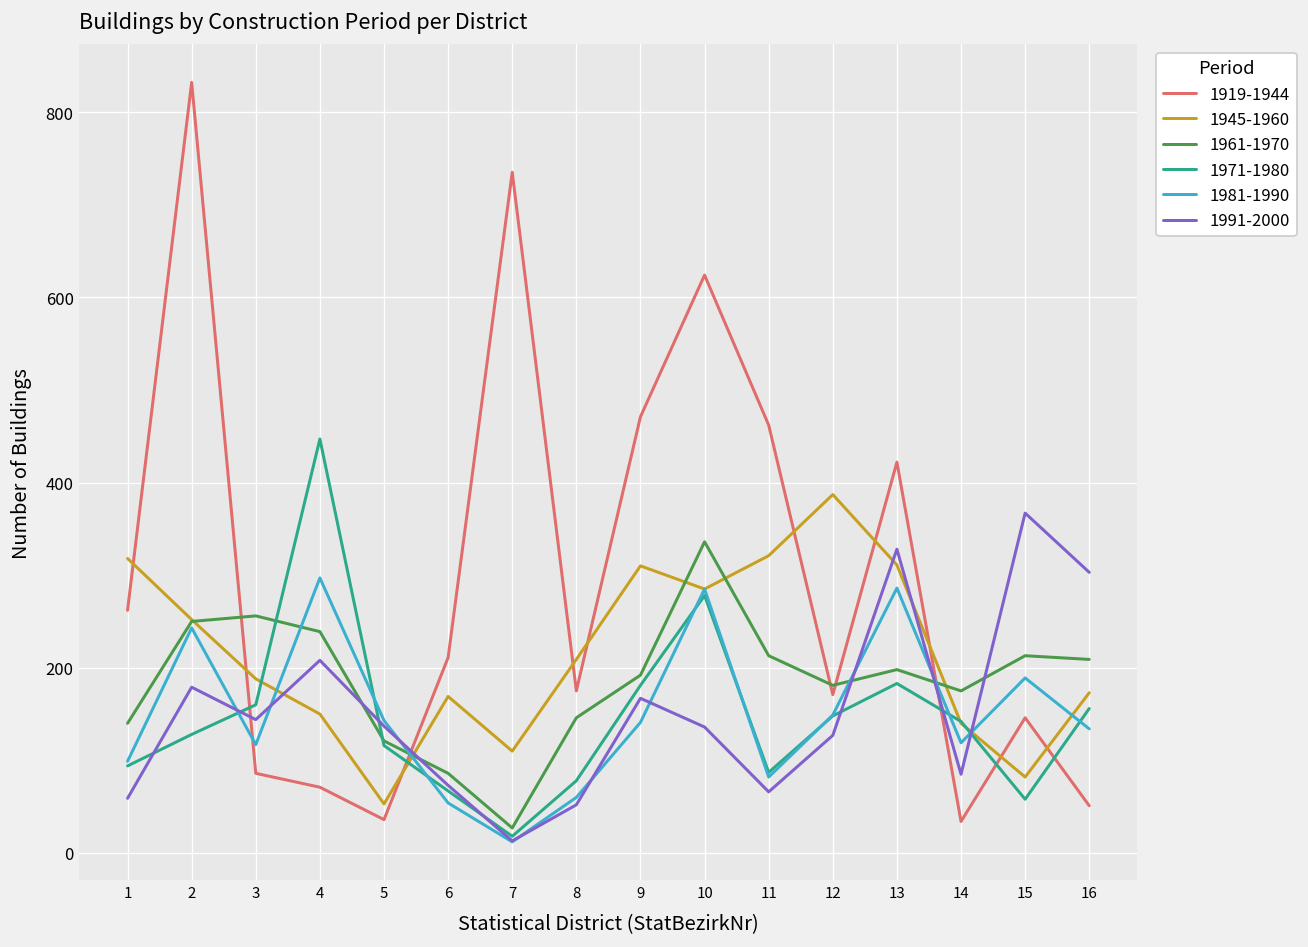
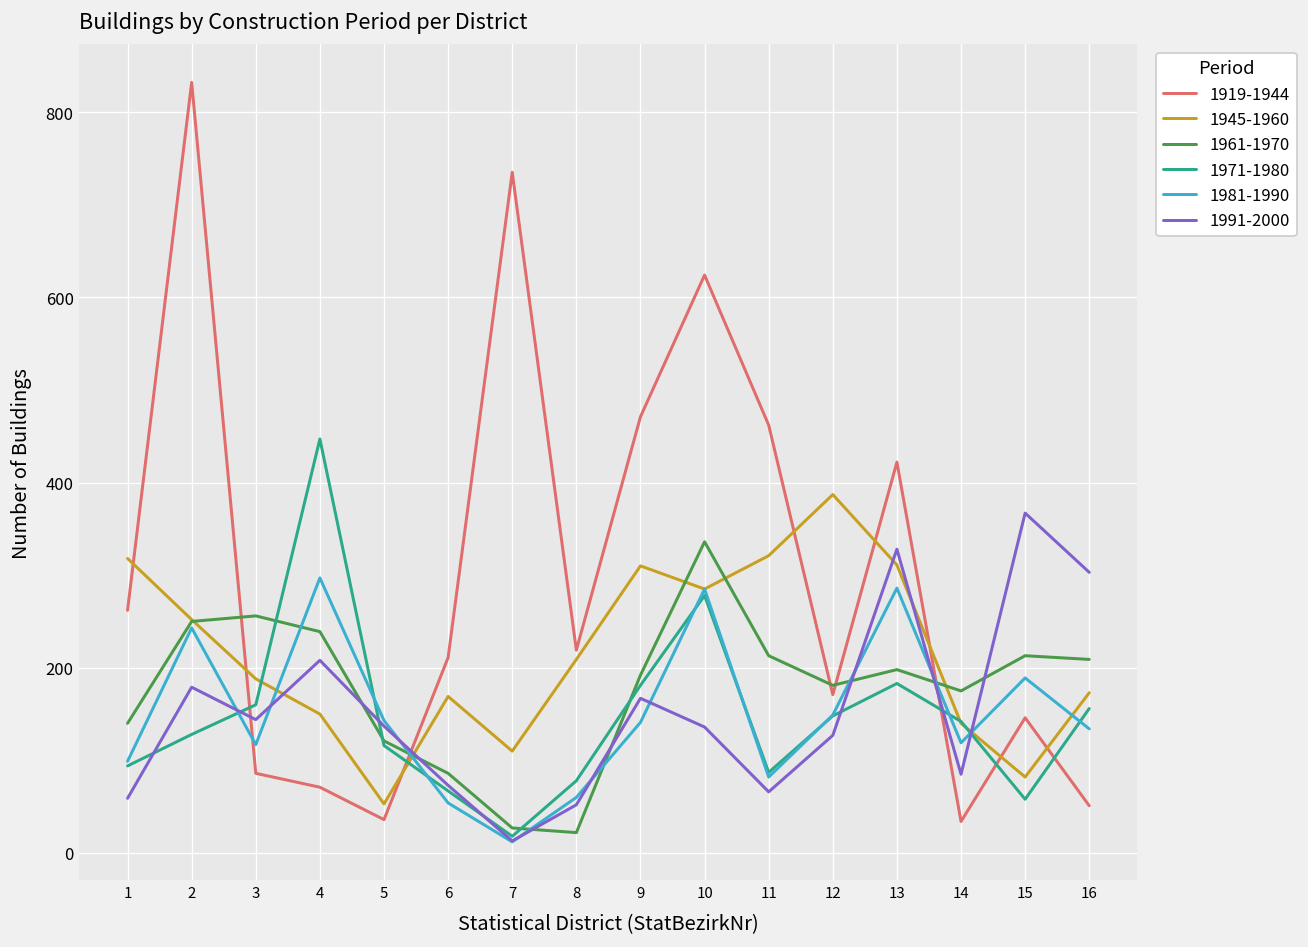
  {
    "1919-1944": {
      "1": 260,
      "2": 830,
      "3": 90,
      "4": 70,
      "5": 40,
      "6": 210,
      "7": 740,
-     "8": 180,
+     "8": 220,
      "9": 470,
      "10": 620,
      "11": 460,
      "12": 170,
      "13": 420,
      "14": 30,
      "15": 150,
      "16": 50
    },
    "1945-1960": {
      "1": 320,
      "3": 190,
      "4": 150,
      "5": 50,
      "6": 170,
      "7": 110,
      "8": 210,
      "9": 310,
      "11": 320,
      "12": 390,
      "13": 310,
      "15": 80,
      "16": 170
    },
    "1961-1970": {
      "1": 140,
      "3": 260,
      "4": 240,
      "5": 120,
      "6": 90,
      "7": 30,
-     "8": 150,
+     "8": 20,
      "9": 190,
      "10": 340,
      "11": 210,
      "12": 180,
      "13": 200,
      "14": 180,
      "15": 210,
      "16": 210
    },
    "1971-1980": {
      "1": 90,
      "2": 130,
      "3": 160,
      "4": 450,
      "5": 120,
      "6": 70,
      "7": 20,
      "8": 80,
      "9": 180,
      "10": 280,
      "11": 90,
      "13": 180,
      "15": 60,
      "16": 160
    },
    "1981-1990": {
      "1": 100,
      "2": 240,
      "3": 120,
      "4": 300,
      "5": 140,
      "6": 50,
      "8": 60,
      "9": 140,
      "11": 80,
      "13": 290,
      "14": 120,
      "15": 190,
      "16": 130
    },
    "1991-2000": {
      "1": 60,
      "2": 180,
      "3": 140,
      "4": 210,
      "5": 140,
      "6": 70,
      "8": 50,
      "9": 170,
      "10": 140,
      "11": 70,
      "12": 130,
      "13": 330,
      "14": 90,
      "15": 370,
      "16": 300
    }
  }
